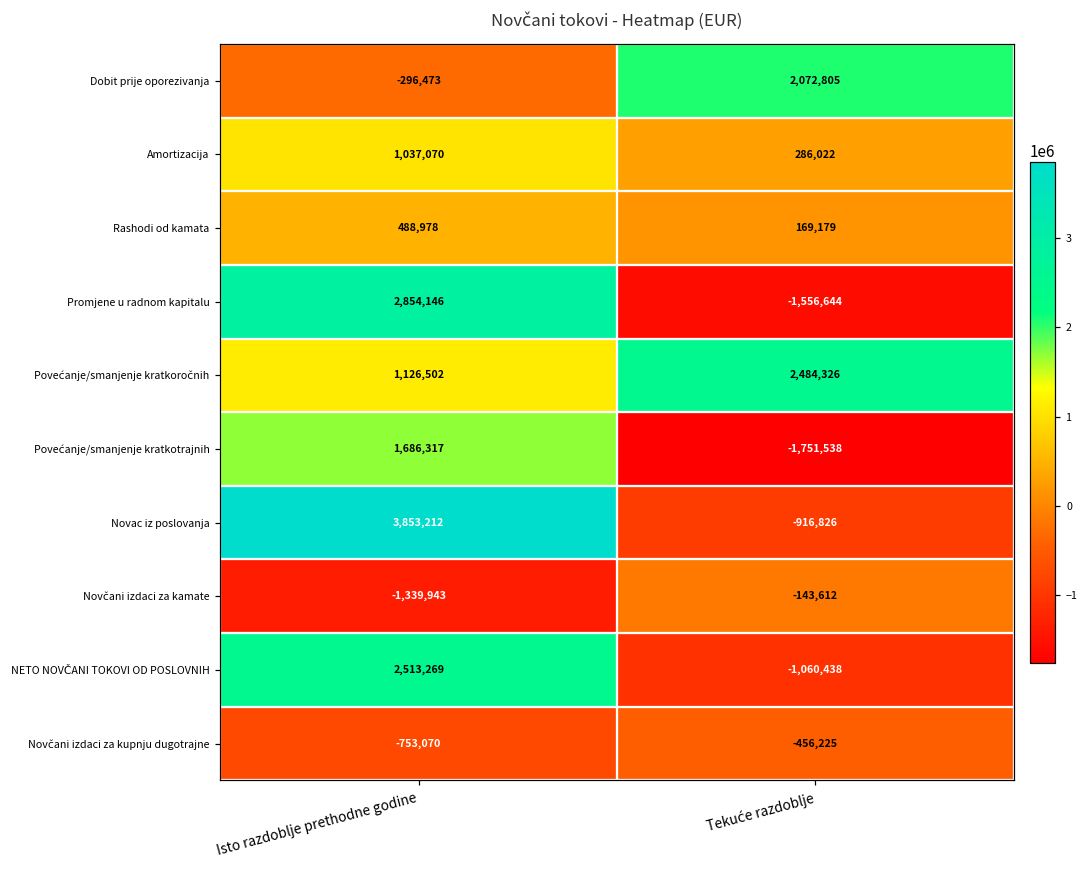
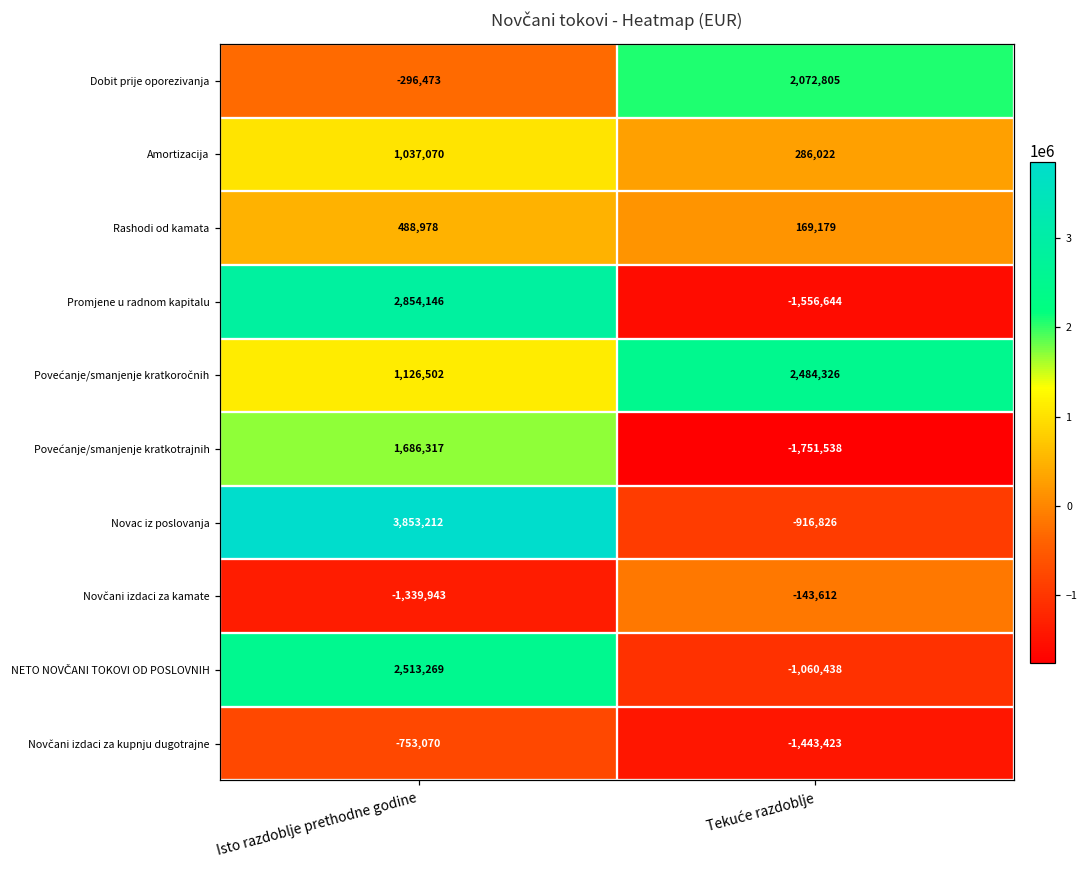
  {
    "Dobit prije oporezivanja": {
      "Isto razdoblje prethodne godine": "-296,473",
      "Tekuće razdoblje": "2,072,805"
    },
    "Amortizacija": {
      "Isto razdoblje prethodne godine": "1,037,070",
      "Tekuće razdoblje": "286,022"
    },
    "Rashodi od kamata": {
      "Isto razdoblje prethodne godine": "488,978",
      "Tekuće razdoblje": "169,179"
    },
    "Promjene u radnom kapitalu": {
      "Isto razdoblje prethodne godine": "2,854,146",
      "Tekuće razdoblje": "-1,556,644"
    },
    "Povećanje/smanjenje kratkoročnih": {
      "Isto razdoblje prethodne godine": "1,126,502",
      "Tekuće razdoblje": "2,484,326"
    },
    "Povećanje/smanjenje kratkotrajnih": {
      "Isto razdoblje prethodne godine": "1,686,317",
      "Tekuće razdoblje": "-1,751,538"
    },
    "Novac iz poslovanja": {
      "Isto razdoblje prethodne godine": "3,853,212",
      "Tekuće razdoblje": "-916,826"
    },
    "Novčani izdaci za kamate": {
      "Isto razdoblje prethodne godine": "-1,339,943",
      "Tekuće razdoblje": "-143,612"
    },
    "NETO NOVČANI TOKOVI OD POSLOVNIH": {
      "Isto razdoblje prethodne godine": "2,513,269",
      "Tekuće razdoblje": "-1,060,438"
    },
    "Novčani izdaci za kupnju dugotrajne": {
      "Isto razdoblje prethodne godine": "-753,070",
-     "Tekuće razdoblje": "-456,225"
+     "Tekuće razdoblje": "-1,443,423"
    }
  }
